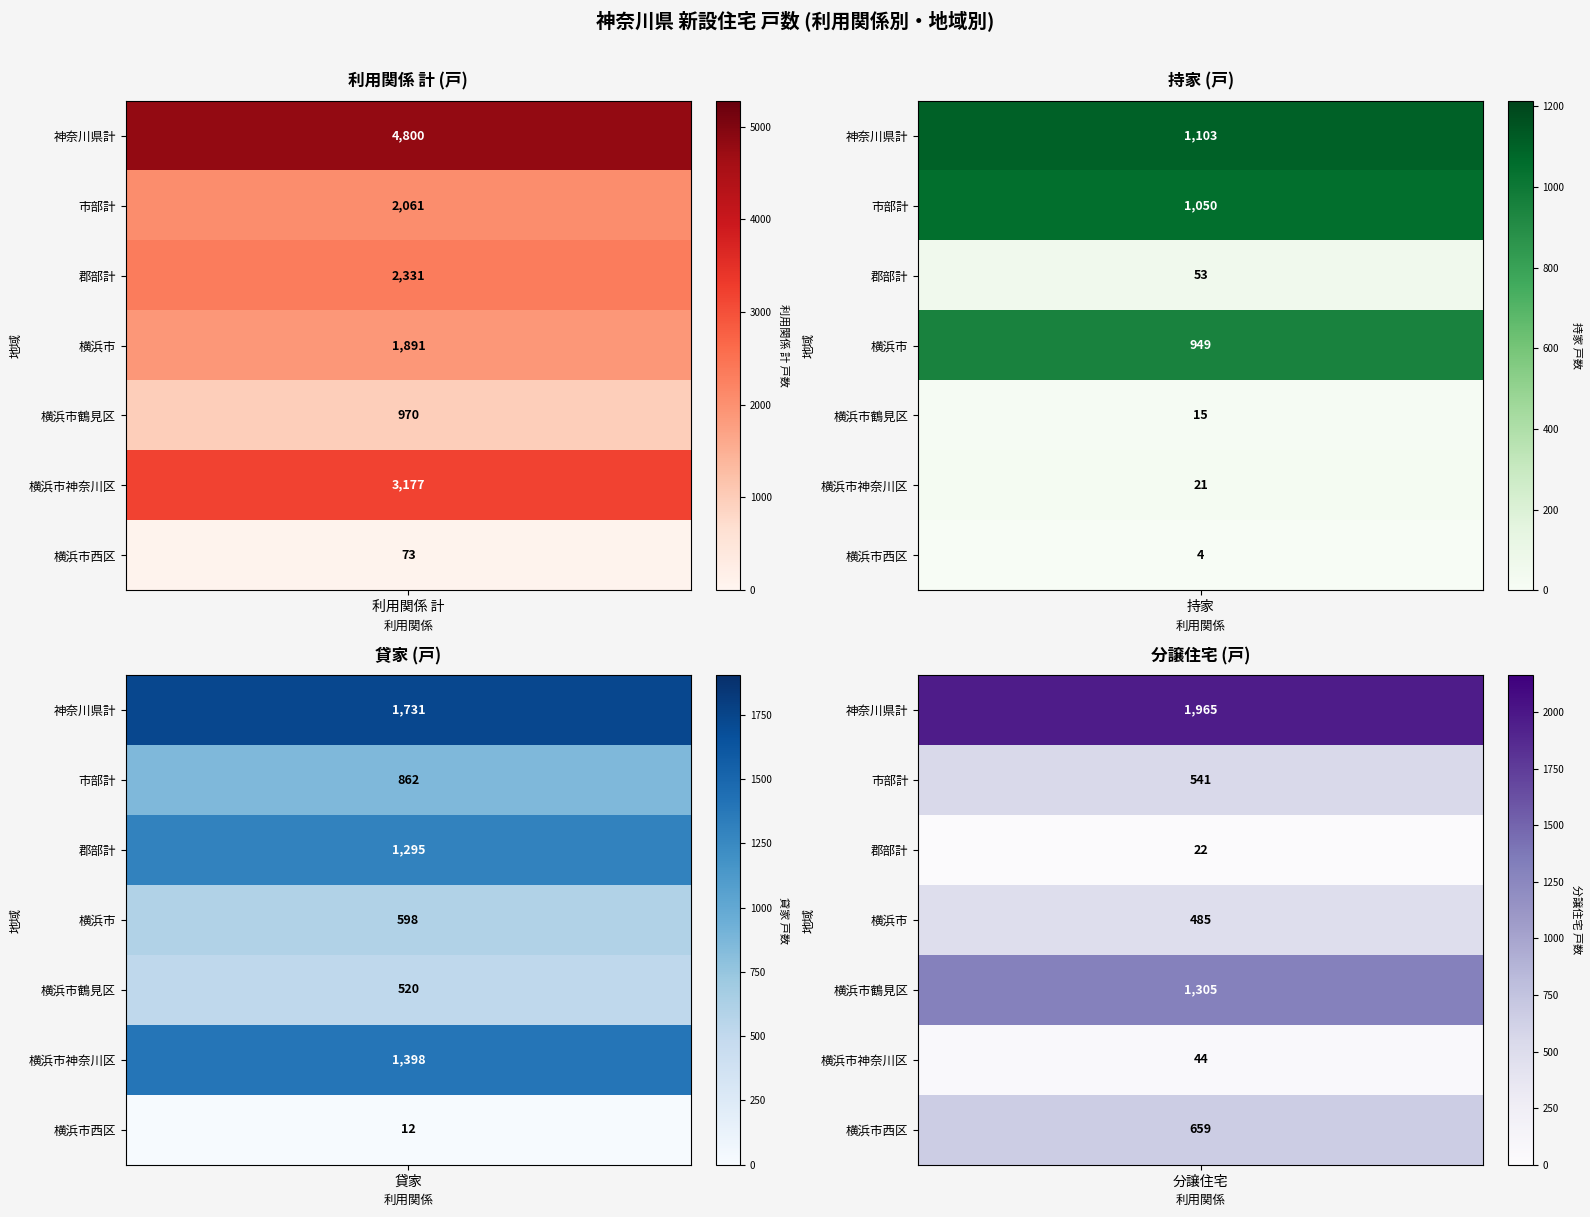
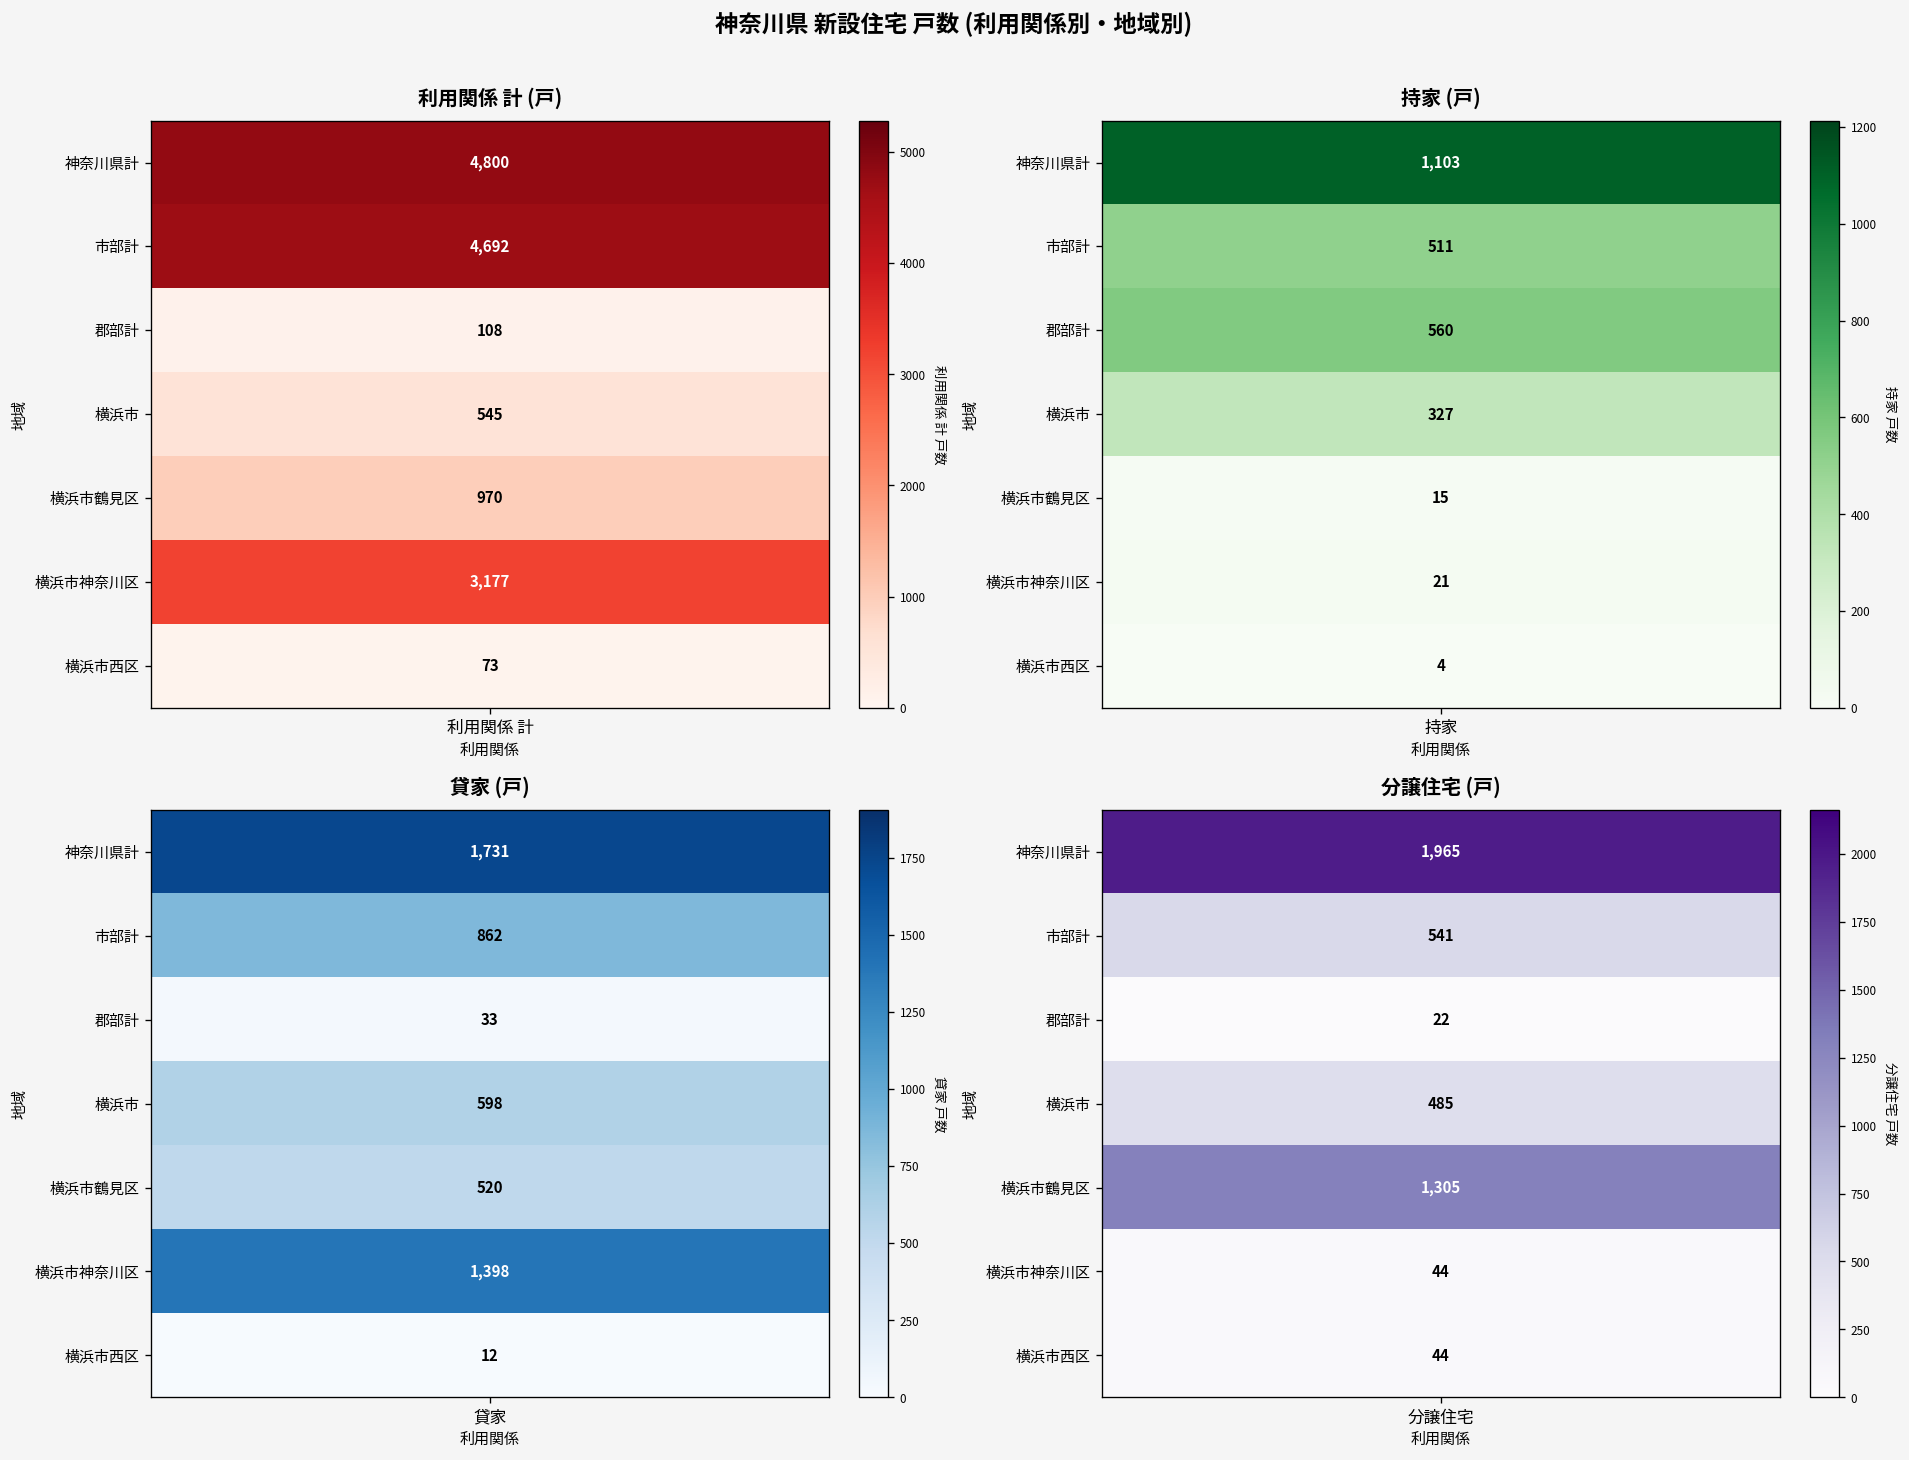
  {
    "利用関係 計 (戸)": {
      "神奈川県計": {
        "利用関係 計": "4,800"
      },
      "市部計": {
-       "利用関係 計": "2,061"
+       "利用関係 計": "4,692"
      },
      "郡部計": {
-       "利用関係 計": "2,331"
+       "利用関係 計": "108"
      },
      "横浜市": {
-       "利用関係 計": "1,891"
+       "利用関係 計": "545"
      },
      "横浜市鶴見区": {
        "利用関係 計": "970"
      },
      "横浜市神奈川区": {
        "利用関係 計": "3,177"
      },
      "横浜市西区": {
        "利用関係 計": "73"
      }
    },
    "持家 (戸)": {
      "神奈川県計": {
        "持家": "1,103"
      },
      "市部計": {
-       "持家": "1,050"
+       "持家": "511"
      },
      "郡部計": {
-       "持家": "53"
+       "持家": "560"
      },
      "横浜市": {
-       "持家": "949"
+       "持家": "327"
      },
      "横浜市鶴見区": {
        "持家": "15"
      },
      "横浜市神奈川区": {
        "持家": "21"
      },
      "横浜市西区": {
        "持家": "4"
      }
    },
    "貸家 (戸)": {
      "神奈川県計": {
        "貸家": "1,731"
      },
      "市部計": {
        "貸家": "862"
      },
      "郡部計": {
-       "貸家": "1,295"
+       "貸家": "33"
      },
      "横浜市": {
        "貸家": "598"
      },
      "横浜市鶴見区": {
        "貸家": "520"
      },
      "横浜市神奈川区": {
        "貸家": "1,398"
      },
      "横浜市西区": {
        "貸家": "12"
      }
    },
    "分譲住宅 (戸)": {
      "神奈川県計": {
        "分譲住宅": "1,965"
      },
      "市部計": {
        "分譲住宅": "541"
      },
      "郡部計": {
        "分譲住宅": "22"
      },
      "横浜市": {
        "分譲住宅": "485"
      },
      "横浜市鶴見区": {
        "分譲住宅": "1,305"
      },
      "横浜市神奈川区": {
        "分譲住宅": "44"
      },
      "横浜市西区": {
-       "分譲住宅": "659"
+       "分譲住宅": "44"
      }
    }
  }
